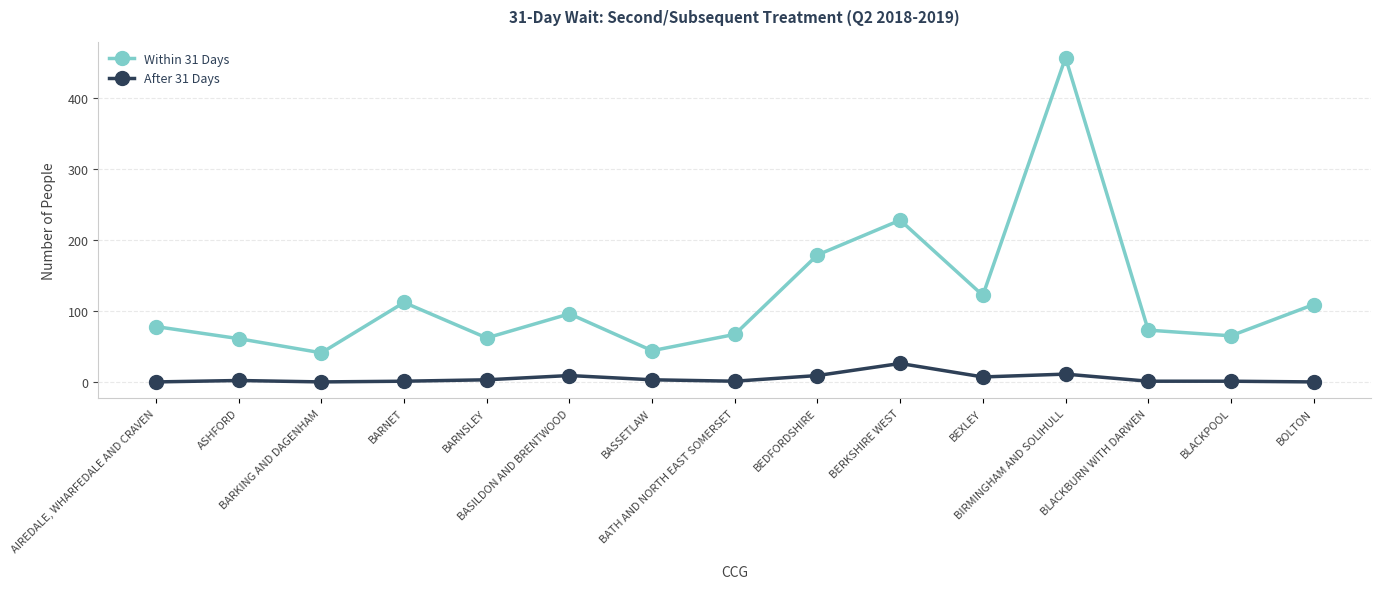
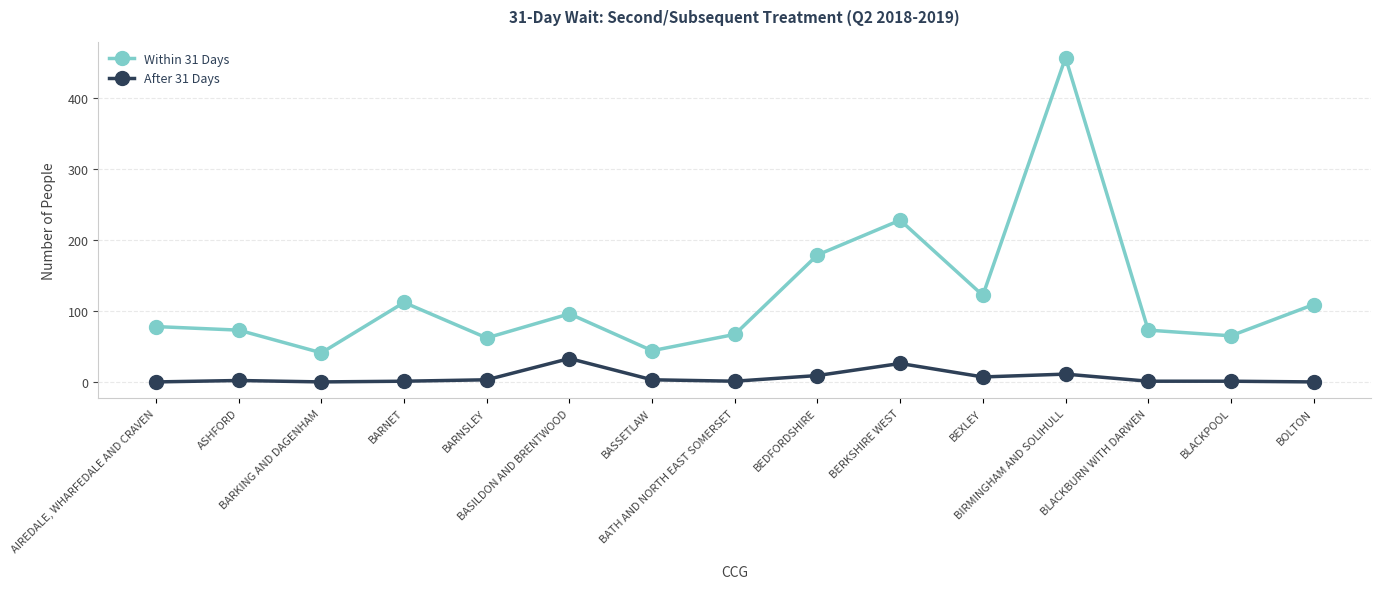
  {
    "Within 31 Days": {
      "AIREDALE, WHARFEDALE AND CRAVEN": 80,
-     "ASHFORD": 60,
+     "ASHFORD": 70,
      "BARKING AND DAGENHAM": 40,
      "BARNET": 110,
      "BARNSLEY": 60,
      "BASILDON AND BRENTWOOD": 100,
      "BASSETLAW": 40,
      "BATH AND NORTH EAST SOMERSET": 70,
      "BEDFORDSHIRE": 180,
      "BERKSHIRE WEST": 230,
      "BEXLEY": 120,
      "BIRMINGHAM AND SOLIHULL": 460,
      "BLACKBURN WITH DARWEN": 70,
      "BLACKPOOL": 70,
      "BOLTON": 110
    },
    "After 31 Days": {
      "AIREDALE, WHARFEDALE AND CRAVEN": 0,
      "ASHFORD": 0,
      "BARKING AND DAGENHAM": 0,
      "BARNET": 0,
      "BARNSLEY": 0,
-     "BASILDON AND BRENTWOOD": 10,
+     "BASILDON AND BRENTWOOD": 30,
      "BASSETLAW": 0,
      "BATH AND NORTH EAST SOMERSET": 0,
      "BEDFORDSHIRE": 10,
      "BERKSHIRE WEST": 30,
      "BEXLEY": 10,
      "BIRMINGHAM AND SOLIHULL": 10,
      "BLACKBURN WITH DARWEN": 0,
      "BLACKPOOL": 0,
      "BOLTON": 0
    }
  }
